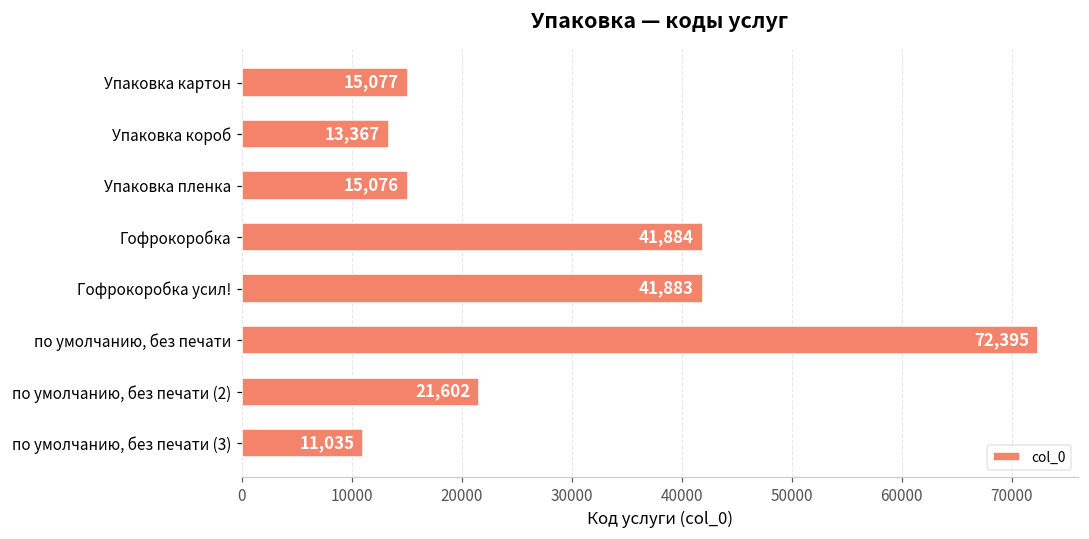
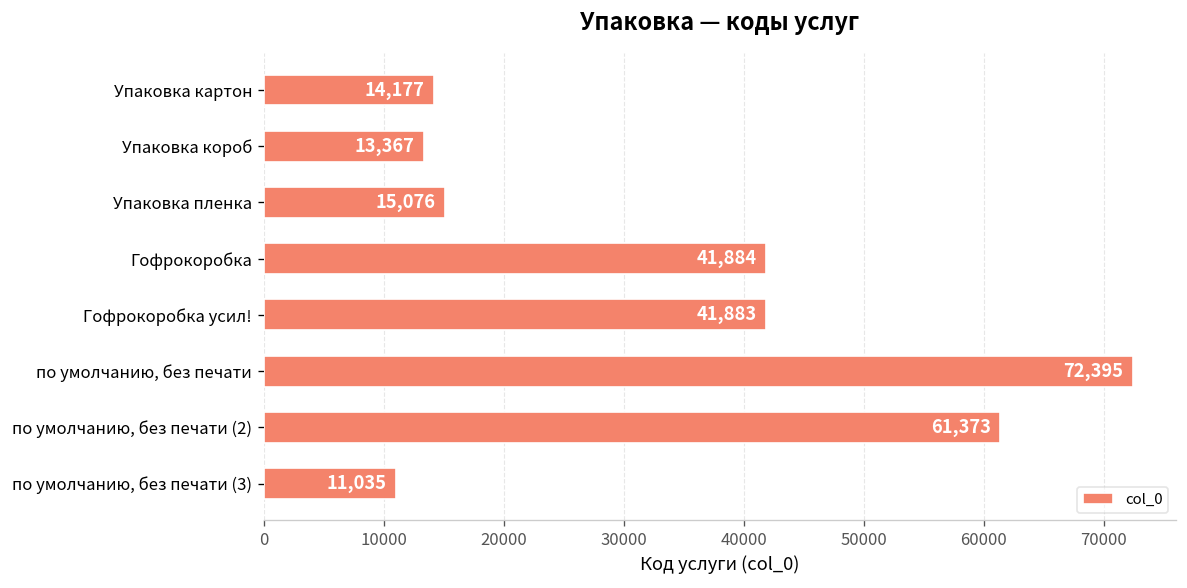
  {
-   "Упаковка картон": "15,077",
+   "Упаковка картон": "14,177",
    "Упаковка короб": "13,367",
    "Упаковка пленка": "15,076",
    "Гофрокоробка": "41,884",
    "Гофрокоробка усил!": "41,883",
    "по умолчанию, без печати": "72,395",
-   "по умолчанию, без печати (2)": "21,602",
+   "по умолчанию, без печати (2)": "61,373",
    "по умолчанию, без печати (3)": "11,035"
  }
